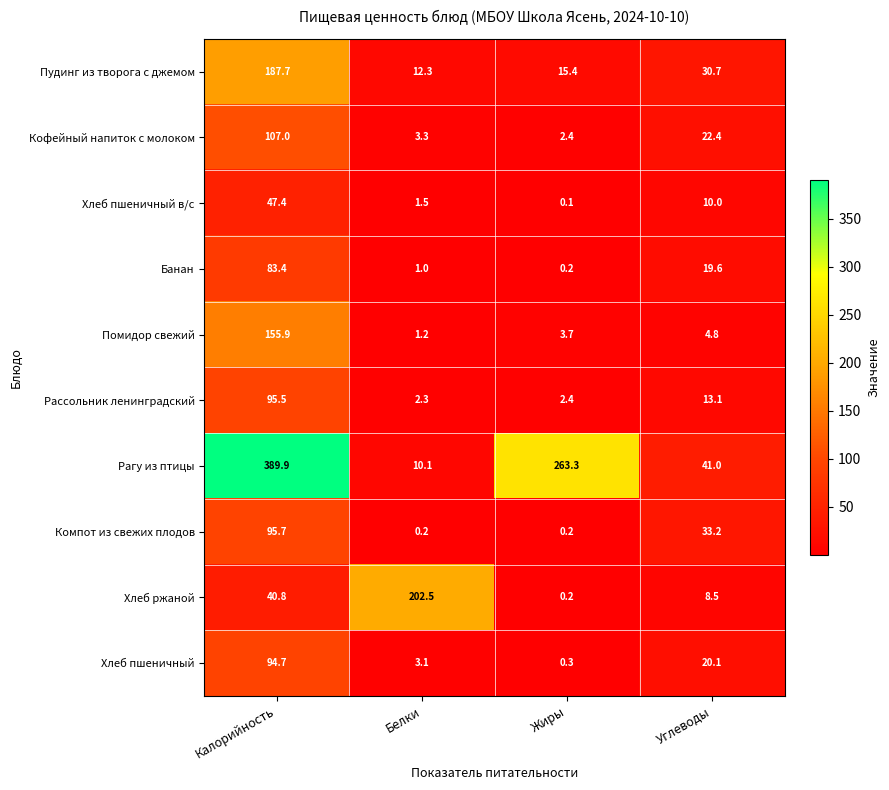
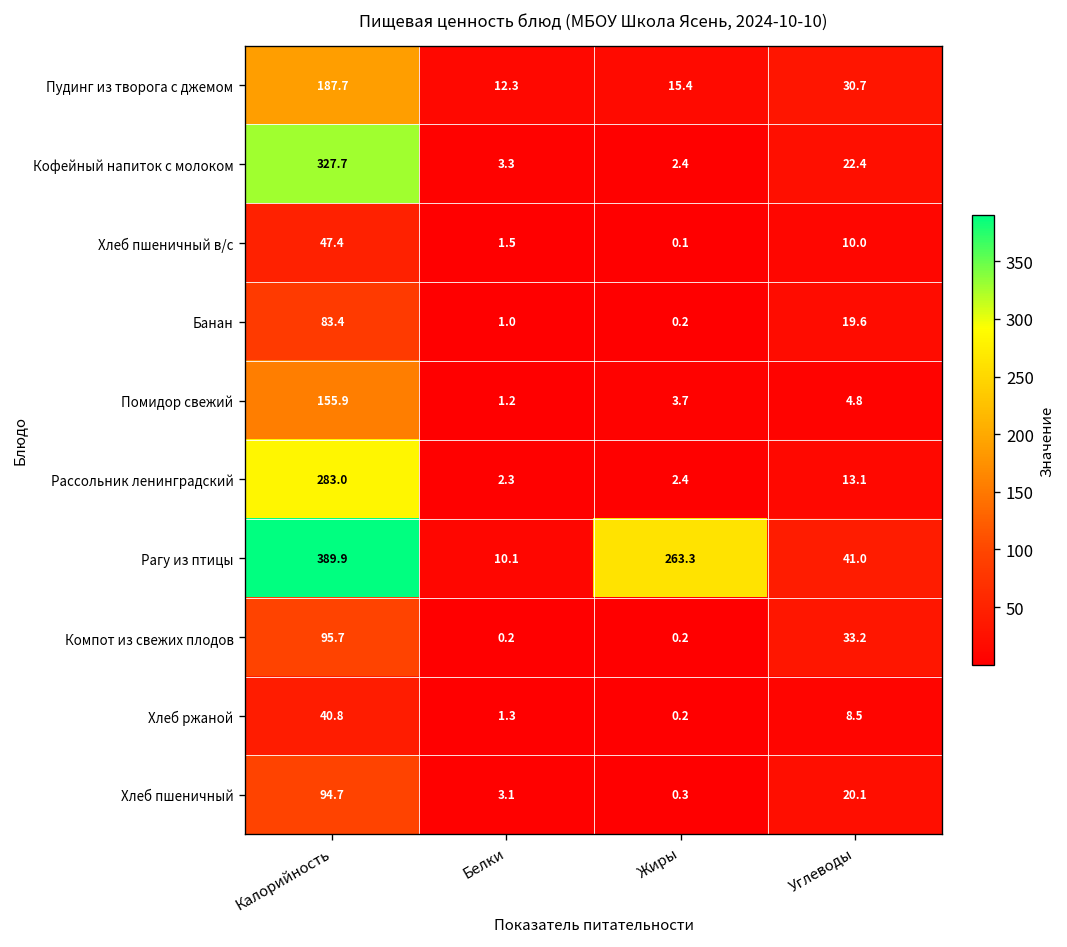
  {
    "Пудинг из творога с джемом": {
      "Калорийность": 187.7,
      "Белки": 12.3,
      "Жиры": 15.4,
      "Углеводы": 30.7
    },
    "Кофейный напиток с молоком": {
-     "Калорийность": 107.0,
+     "Калорийность": 327.7,
      "Белки": 3.3,
      "Жиры": 2.4,
      "Углеводы": 22.4
    },
    "Хлеб пшеничный в/с": {
      "Калорийность": 47.4,
      "Белки": 1.5,
      "Жиры": 0.1,
      "Углеводы": 10.0
    },
    "Банан": {
      "Калорийность": 83.4,
      "Белки": 1.0,
      "Жиры": 0.2,
      "Углеводы": 19.6
    },
    "Помидор свежий": {
      "Калорийность": 155.9,
      "Белки": 1.2,
      "Жиры": 3.7,
      "Углеводы": 4.8
    },
    "Рассольник ленинградский": {
-     "Калорийность": 95.5,
+     "Калорийность": 283.0,
      "Белки": 2.3,
      "Жиры": 2.4,
      "Углеводы": 13.1
    },
    "Рагу из птицы": {
      "Калорийность": 389.9,
      "Белки": 10.1,
      "Жиры": 263.3,
      "Углеводы": 41.0
    },
    "Компот из свежих плодов": {
      "Калорийность": 95.7,
      "Белки": 0.2,
      "Жиры": 0.2,
      "Углеводы": 33.2
    },
    "Хлеб ржаной": {
      "Калорийность": 40.8,
-     "Белки": 202.5,
+     "Белки": 1.3,
      "Жиры": 0.2,
      "Углеводы": 8.5
    },
    "Хлеб пшеничный": {
      "Калорийность": 94.7,
      "Белки": 3.1,
      "Жиры": 0.3,
      "Углеводы": 20.1
    }
  }
